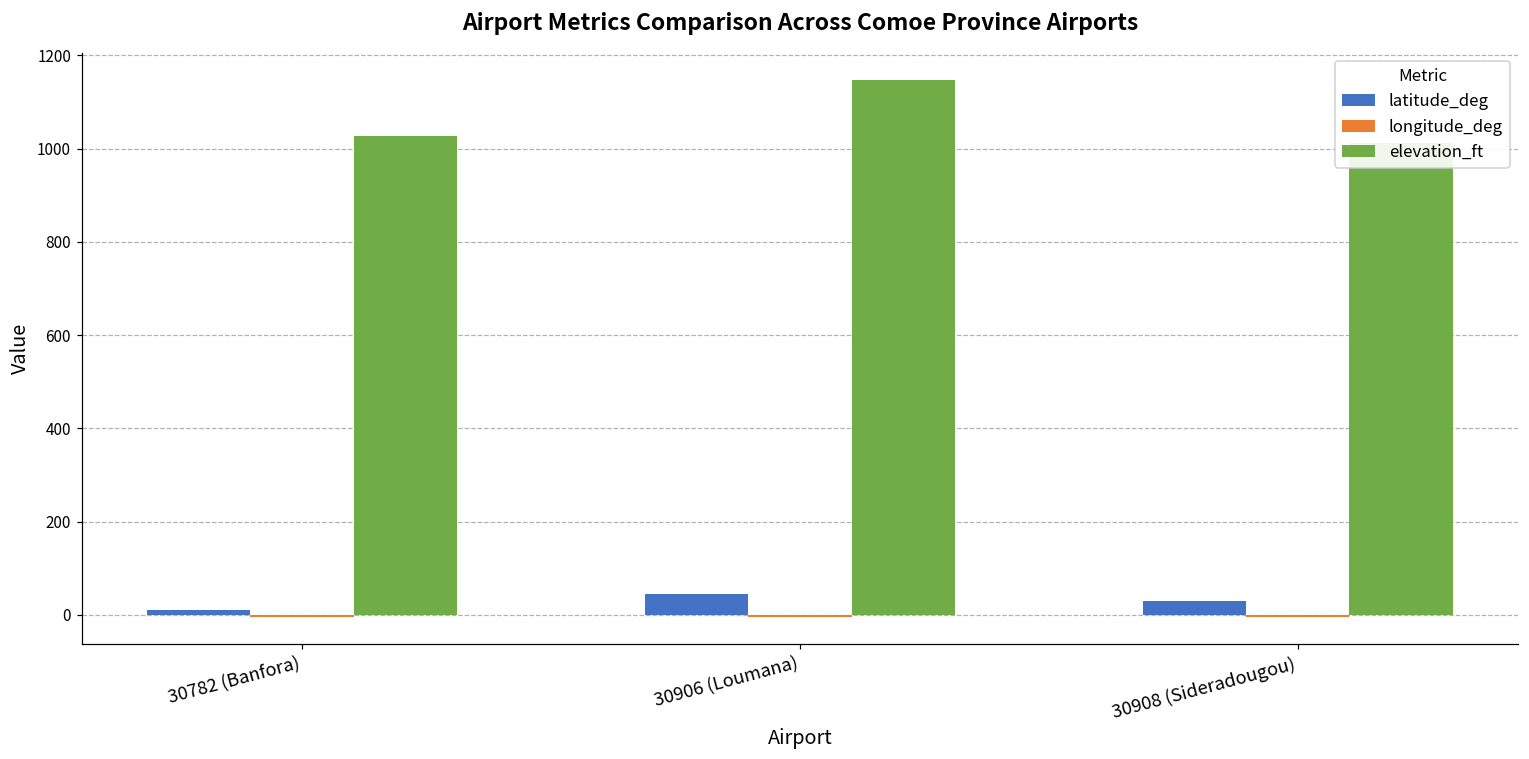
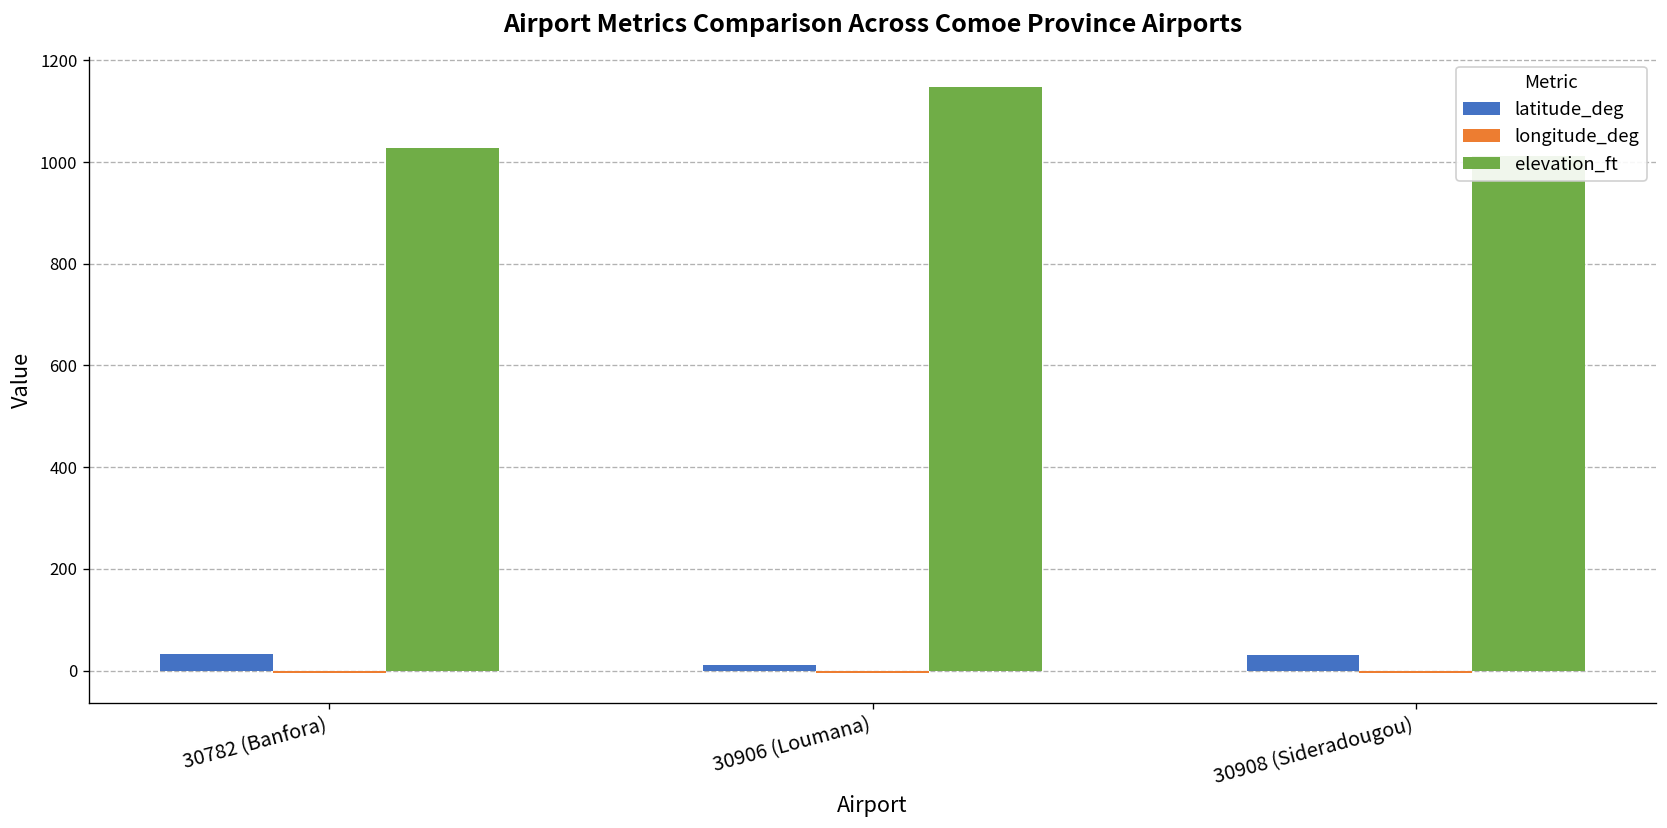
  {
    "latitude_deg": {
-     "30782 (Banfora)": 10,
-     "30906 (Loumana)": 40,
+     "30782 (Banfora)": 30,
+     "30906 (Loumana)": 10,
      "30908 (Sideradougou)": 30
    },
    "elevation_ft": {
      "30782 (Banfora)": 1030,
      "30906 (Loumana)": 1150
    }
  }
